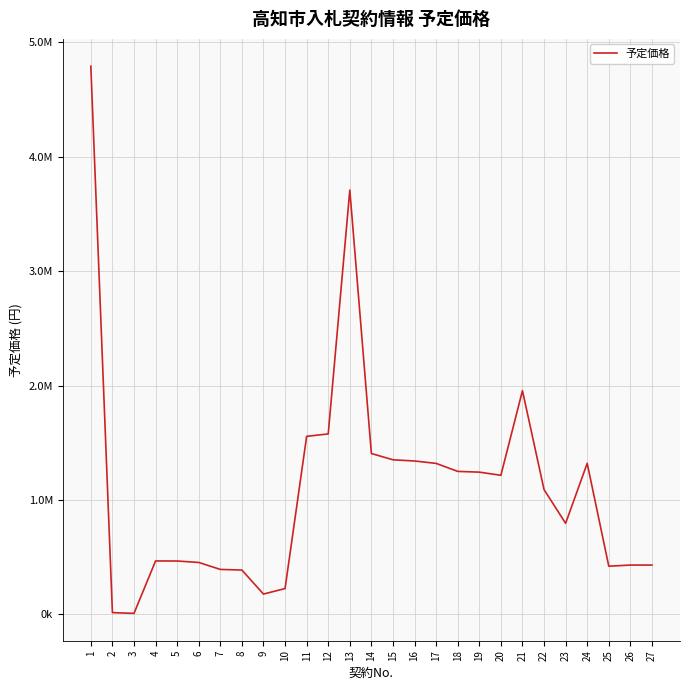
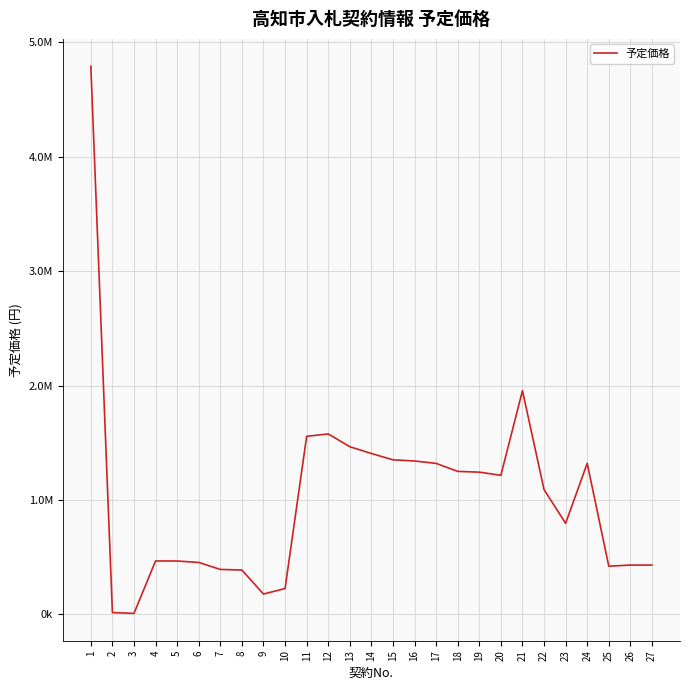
  {
    "1": 4790000,
    "2": 20000,
    "3": 10000,
    "4": 470000,
    "5": 470000,
    "6": 450000,
    "7": 390000,
    "8": 390000,
    "9": 180000,
    "10": 230000,
    "11": 1560000,
    "12": 1580000,
-   "13": 3710000,
+   "13": 1470000,
    "14": 1410000,
    "15": 1350000,
    "16": 1340000,
    "17": 1320000,
    "18": 1250000,
    "19": 1240000,
    "20": 1220000,
    "21": 1960000,
    "22": 1090000,
    "23": 800000,
    "24": 1320000,
    "25": 420000,
    "26": 430000,
    "27": 430000
  }
